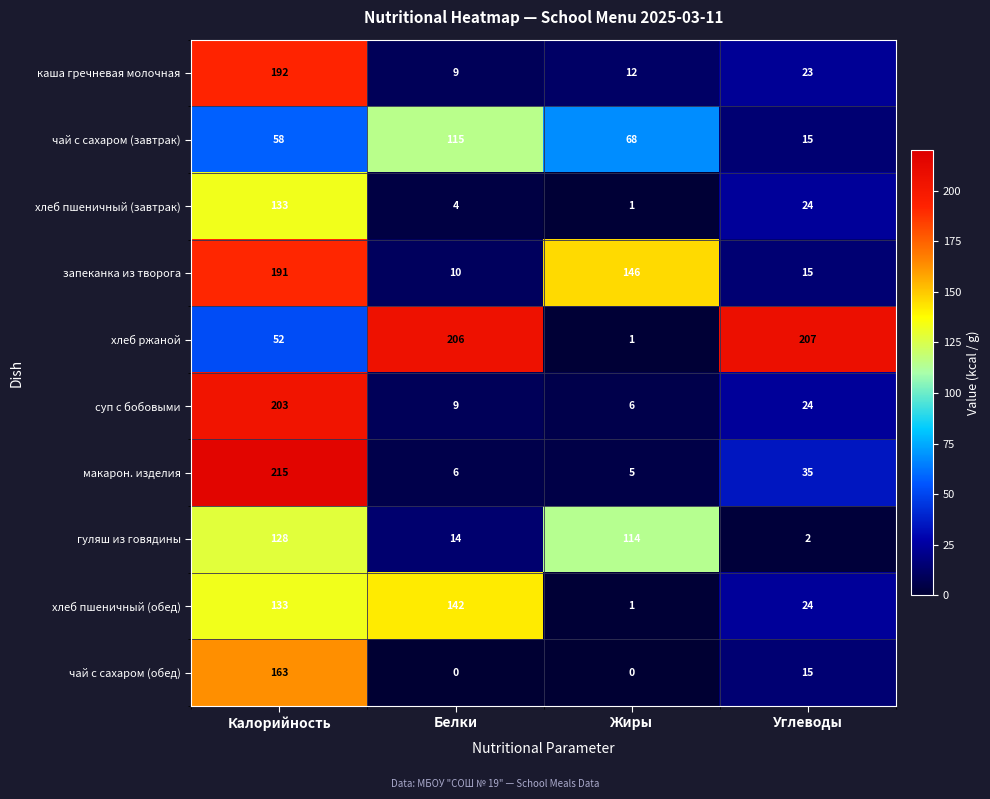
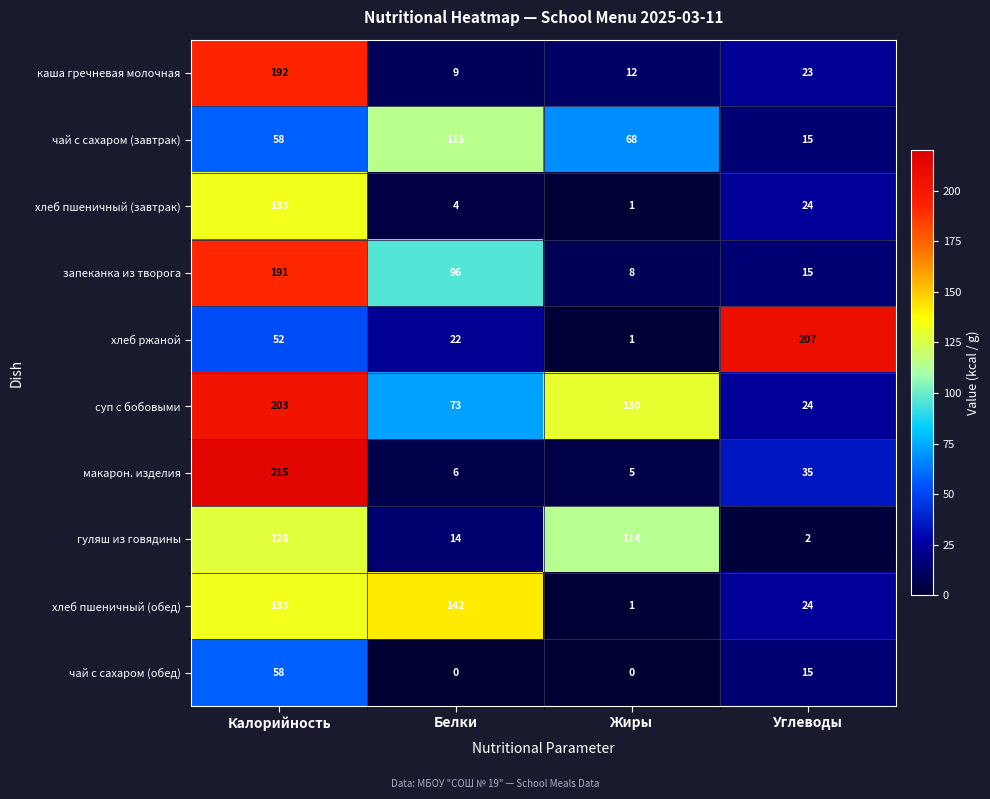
  {
    "каша гречневая молочная": {
      "Калорийность": 192,
      "Белки": 9,
      "Жиры": 12,
      "Углеводы": 23
    },
    "чай с сахаром (завтрак)": {
      "Калорийность": 58,
      "Белки": 115,
      "Жиры": 68,
      "Углеводы": 15
    },
    "хлеб пшеничный (завтрак)": {
      "Калорийность": 133,
      "Белки": 4,
      "Жиры": 1,
      "Углеводы": 24
    },
    "запеканка из творога": {
      "Калорийность": 191,
-     "Белки": 10,
-     "Жиры": 146,
+     "Белки": 96,
+     "Жиры": 8,
      "Углеводы": 15
    },
    "хлеб ржаной": {
      "Калорийность": 52,
-     "Белки": 206,
+     "Белки": 22,
      "Жиры": 1,
      "Углеводы": 207
    },
    "суп с бобовыми": {
      "Калорийность": 203,
-     "Белки": 9,
-     "Жиры": 6,
+     "Белки": 73,
+     "Жиры": 130,
      "Углеводы": 24
    },
    "макарон. изделия": {
      "Калорийность": 215,
      "Белки": 6,
      "Жиры": 5,
      "Углеводы": 35
    },
    "гуляш из говядины": {
      "Калорийность": 128,
      "Белки": 14,
      "Жиры": 114,
      "Углеводы": 2
    },
    "хлеб пшеничный (обед)": {
      "Калорийность": 133,
      "Белки": 142,
      "Жиры": 1,
      "Углеводы": 24
    },
    "чай с сахаром (обед)": {
-     "Калорийность": 163,
+     "Калорийность": 58,
      "Белки": 0,
      "Жиры": 0,
      "Углеводы": 15
    }
  }
